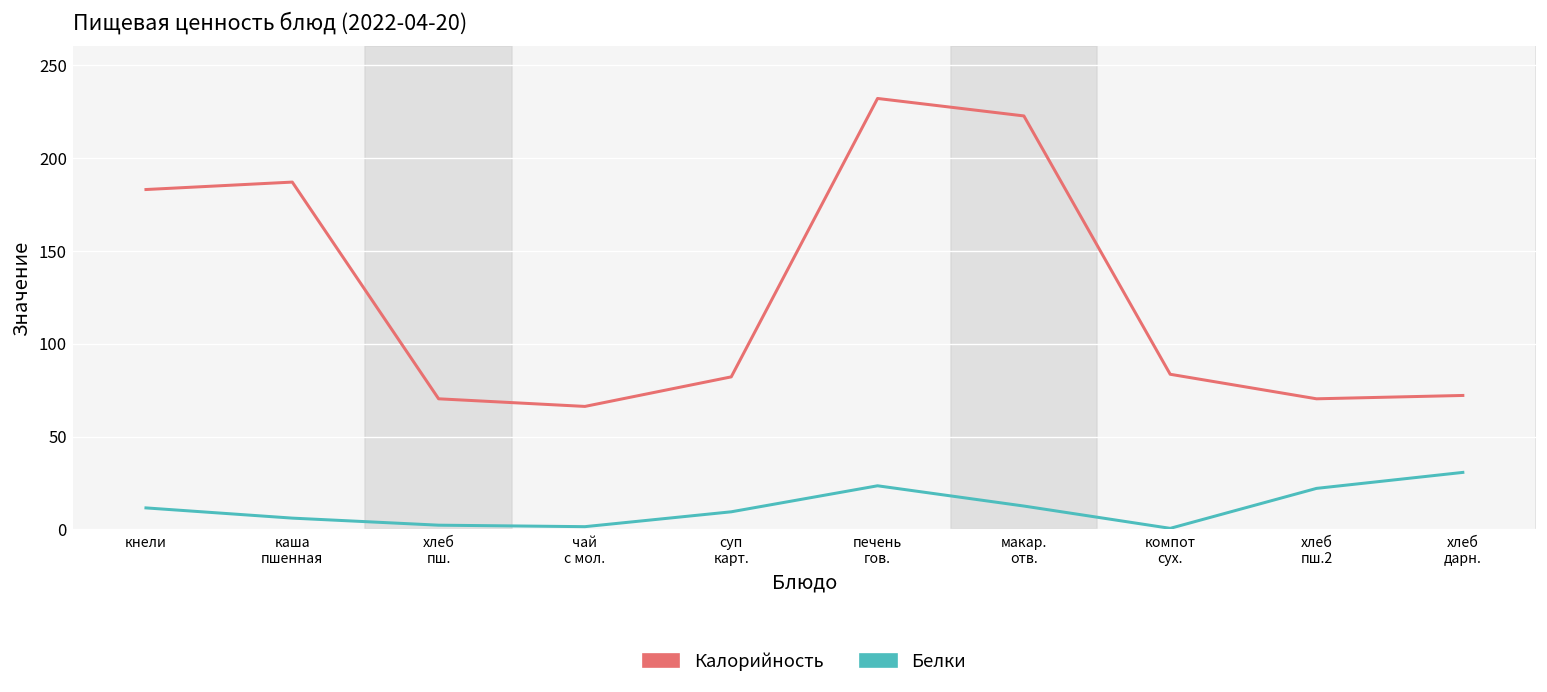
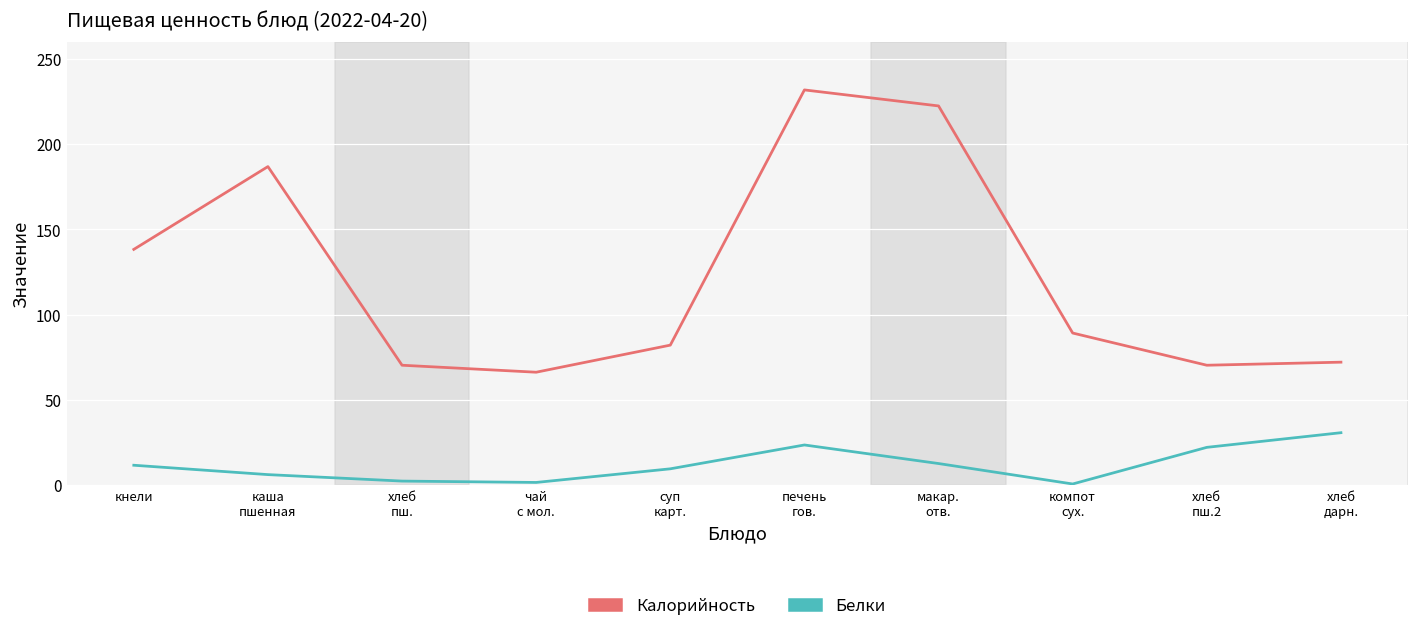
  {
    "Калорийность": {
-     "кнели": 183,
+     "кнели": 138,
      "каша пшенная": 187,
      "хлеб пш.": 70,
      "чай с мол.": 66,
      "суп карт.": 82,
      "печень гов.": 232,
      "макар. отв.": 223,
-     "компот сух.": 84,
+     "компот сух.": 89,
      "хлеб пш.2": 70,
      "хлеб дарн.": 72
    },
    "Белки": {
      "кнели": 12,
      "каша пшенная": 6,
      "хлеб пш.": 2,
      "чай с мол.": 2,
      "суп карт.": 10,
      "печень гов.": 24,
      "макар. отв.": 13,
      "компот сух.": 1,
      "хлеб пш.2": 22,
      "хлеб дарн.": 31
    }
  }
